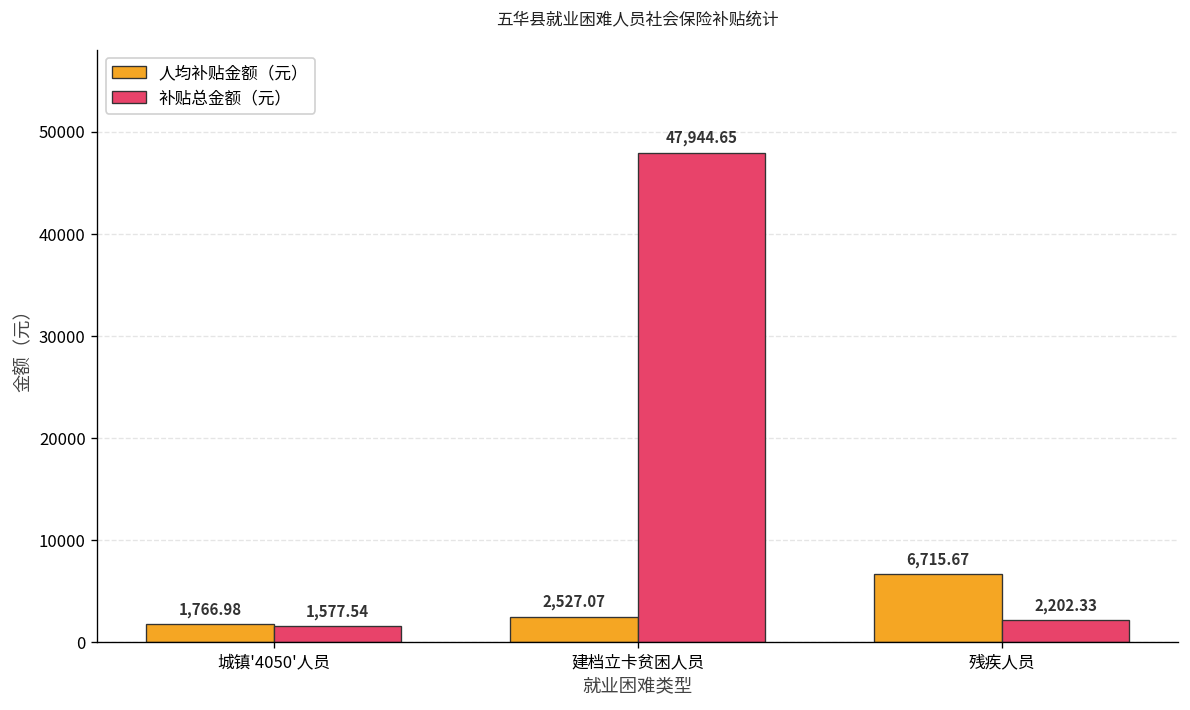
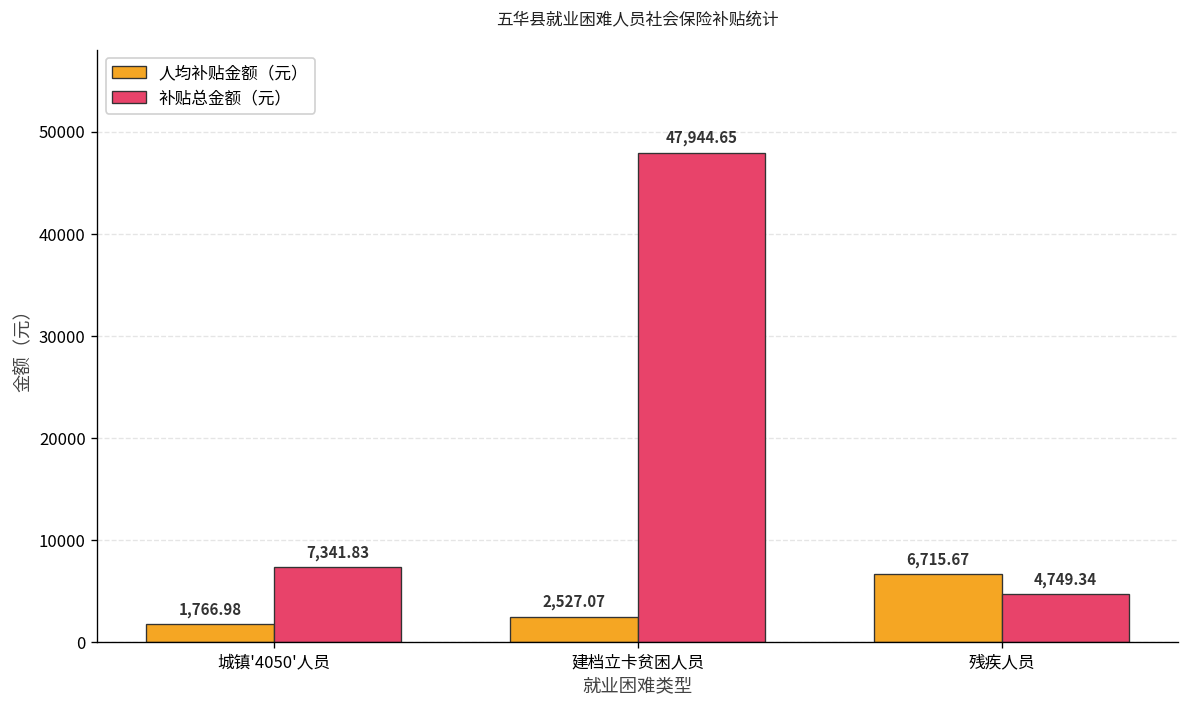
  {
    "人均补贴金额（元）": {
      "城镇'4050'人员": "1,766.98",
      "建档立卡贫困人员": "2,527.07",
      "残疾人员": "6,715.67"
    },
    "补贴总金额（元）": {
-     "城镇'4050'人员": "1,577.54",
+     "城镇'4050'人员": "7,341.83",
      "建档立卡贫困人员": "47,944.65",
-     "残疾人员": "2,202.33"
+     "残疾人员": "4,749.34"
    }
  }
